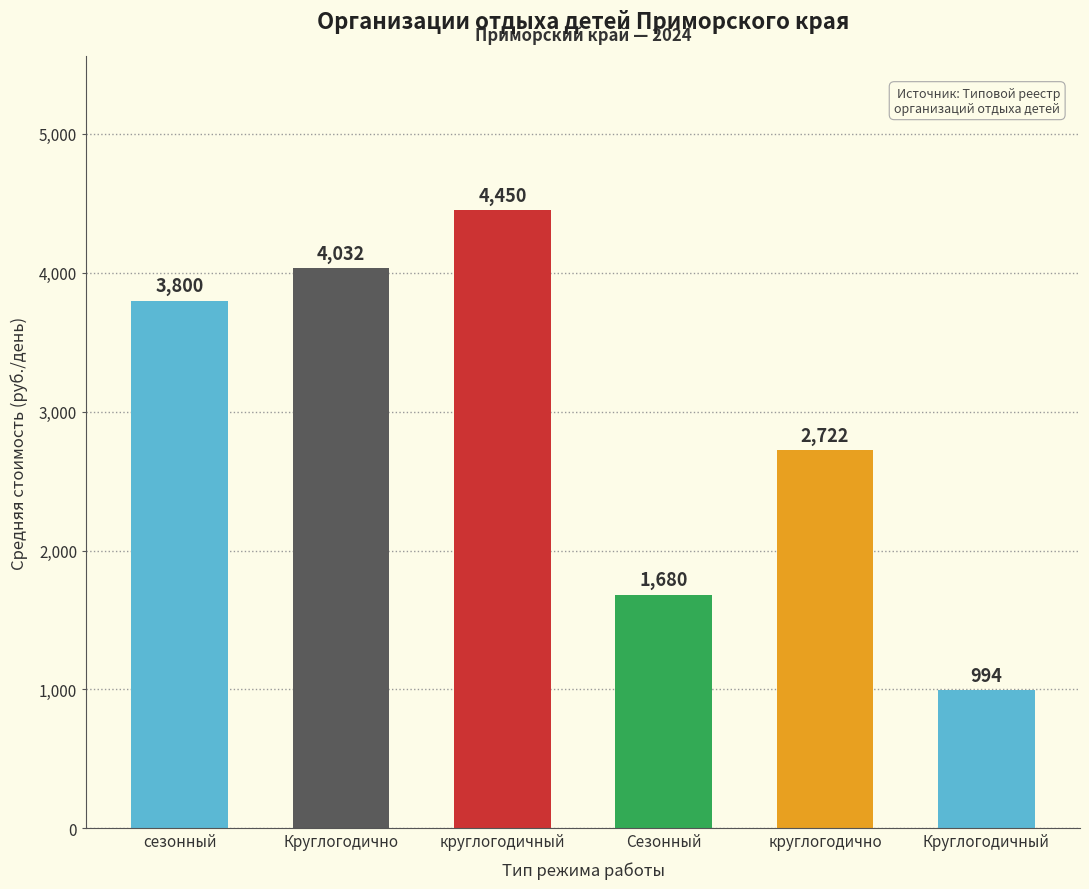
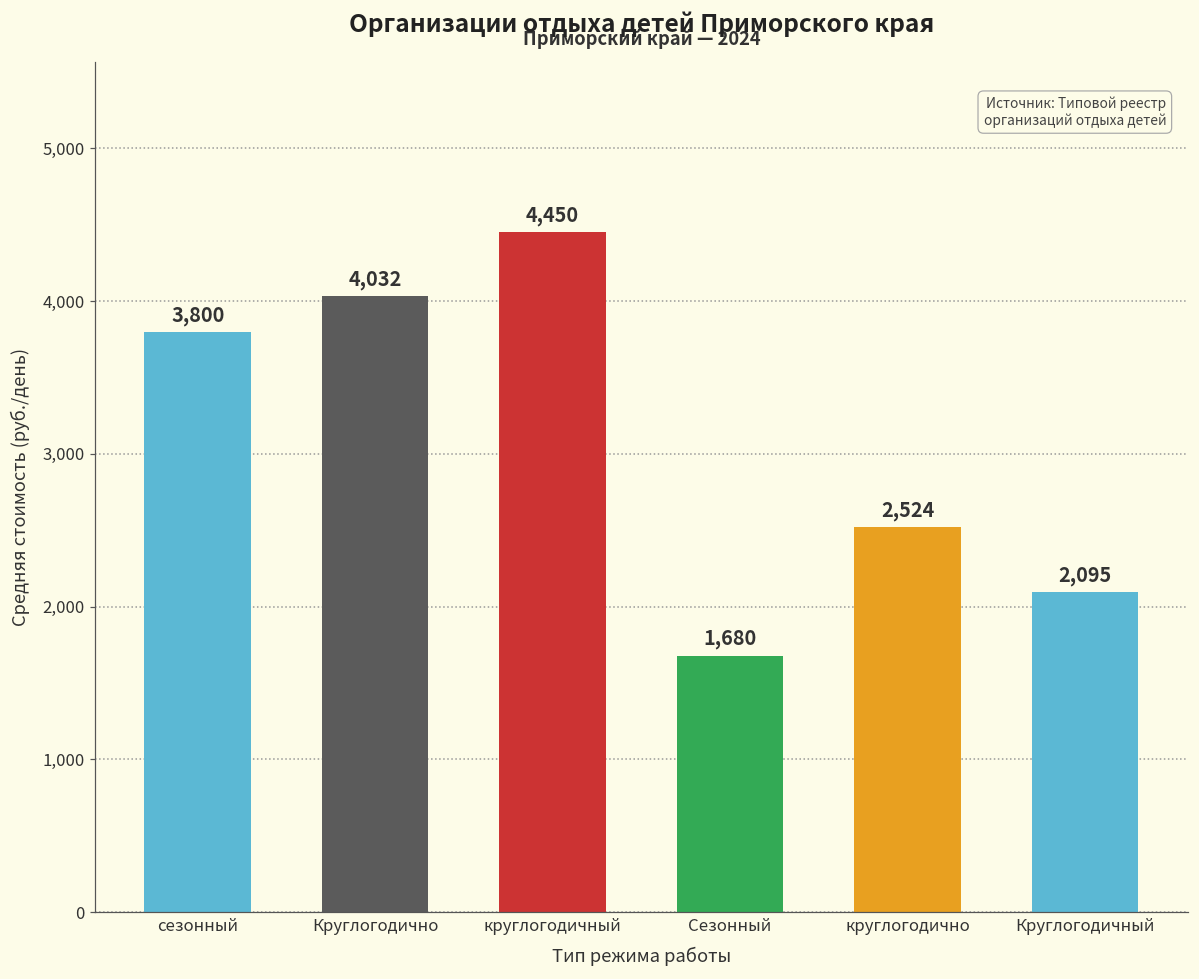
  {
    "сезонный": "3,800",
    "Круглогодично": "4,032",
    "круглогодичный": "4,450",
    "Сезонный": "1,680",
-   "круглогодично": "2,722",
-   "Круглогодичный": "994"
+   "круглогодично": "2,524",
+   "Круглогодичный": "2,095"
  }
